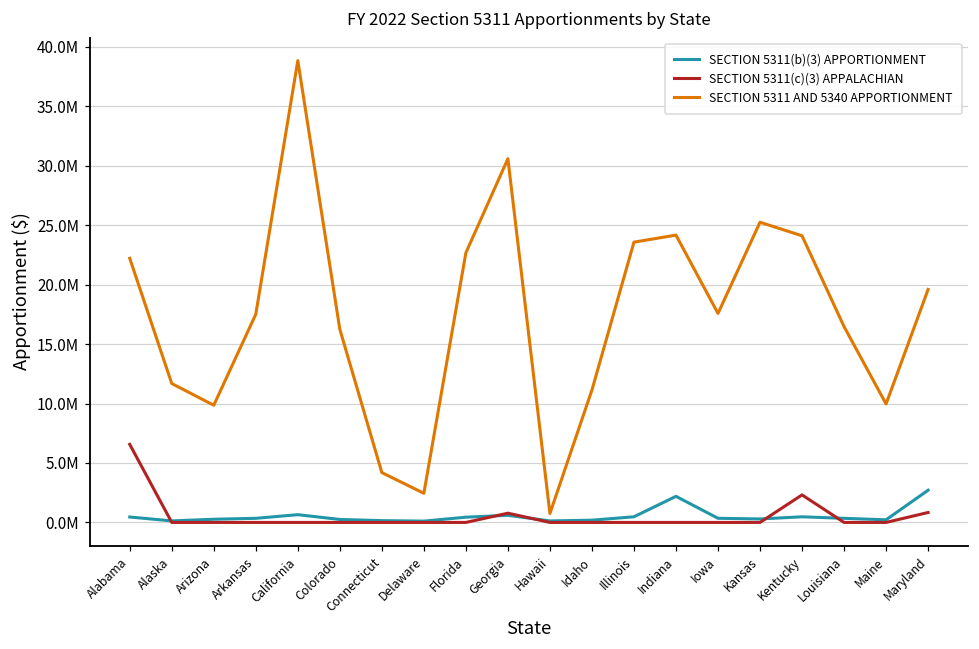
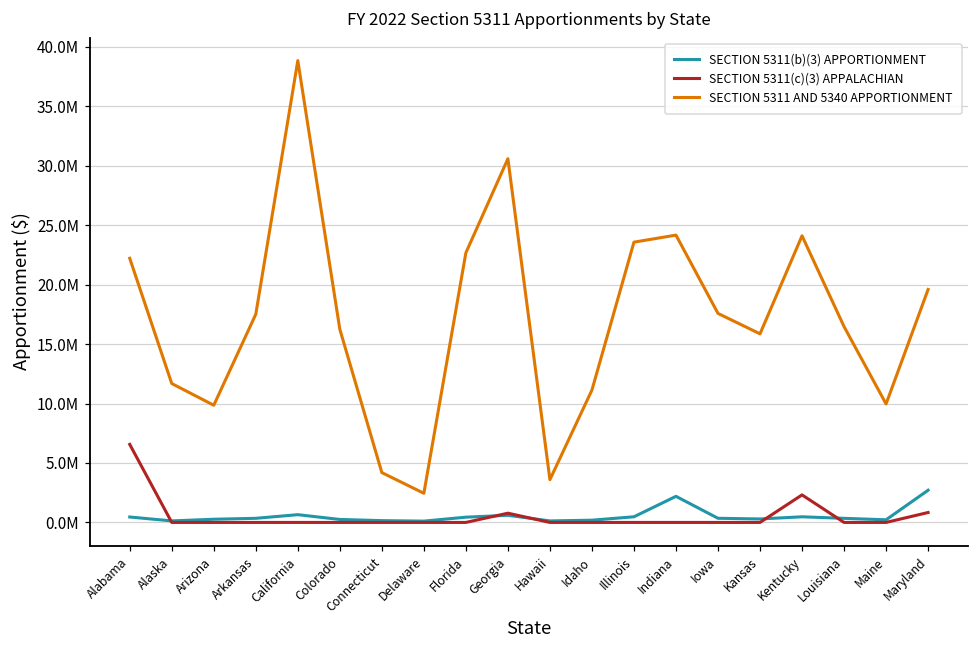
  {
    "SECTION 5311(b)(3) APPORTIONMENT": {
      "Alabama": 500000,
      "Arizona": 300000,
      "Arkansas": 300000,
      "California": 700000,
      "Colorado": 300000,
      "Florida": 400000,
      "Illinois": 500000,
      "Indiana": 2200000,
      "Iowa": 300000,
      "Kansas": 300000,
      "Kentucky": 500000,
      "Louisiana": 300000,
      "Maryland": 2700000
    },
    "SECTION 5311(c)(3) APPALACHIAN": {
      "Alabama": 6600000,
      "Arizona": 0,
      "Arkansas": 0,
      "California": 0,
      "Colorado": 0,
      "Florida": 0,
      "Illinois": 0,
      "Indiana": 0,
      "Iowa": 0,
      "Kansas": 0,
      "Kentucky": 2300000,
      "Louisiana": 0,
      "Maryland": 800000
    },
    "SECTION 5311 AND 5340 APPORTIONMENT": {
      "Alabama": 22200000,
      "Alaska": 11700000,
      "Arizona": 9900000,
      "Arkansas": 17500000,
      "California": 38800000,
      "Colorado": 16200000,
      "Connecticut": 4200000,
      "Delaware": 2500000,
      "Florida": 22700000,
      "Georgia": 30600000,
-     "Hawaii": 700000,
+     "Hawaii": 3600000,
      "Idaho": 11100000,
      "Illinois": 23600000,
      "Indiana": 24200000,
      "Iowa": 17600000,
-     "Kansas": 25300000,
+     "Kansas": 15900000,
      "Kentucky": 24100000,
      "Louisiana": 16500000,
      "Maine": 10000000,
      "Maryland": 19600000
    }
  }
